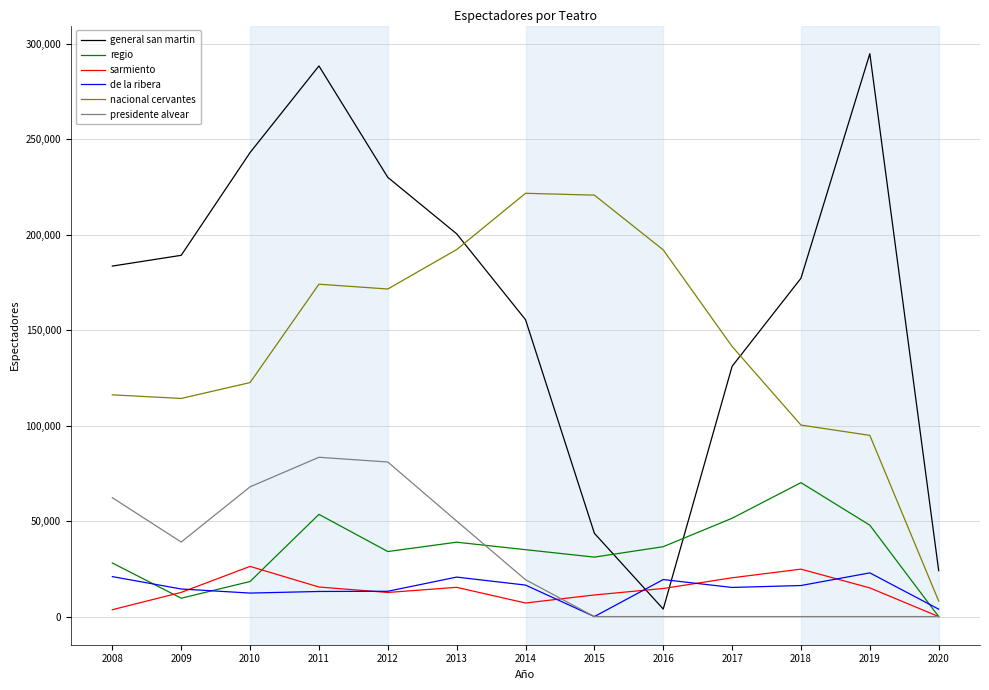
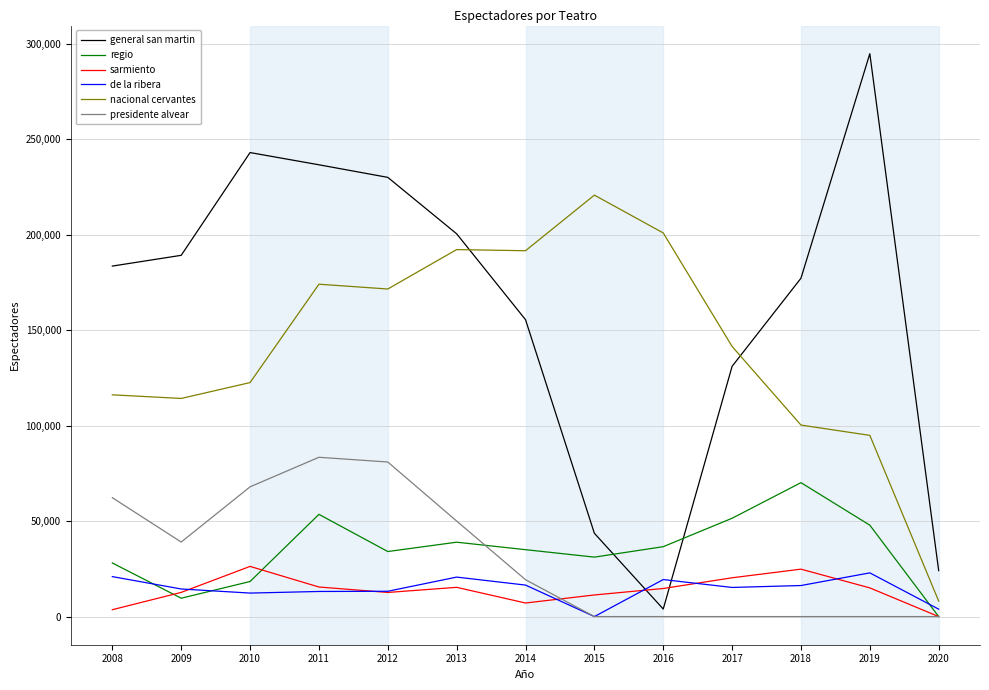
  {
    "general san martin": {
      "2008": "184,000",
      "2009": "189,000",
      "2010": "243,000",
-     "2011": "288,000",
+     "2011": "237,000",
      "2012": "230,000",
      "2013": "200,000",
      "2014": "155,000",
      "2015": "44,000",
      "2016": "4,000",
      "2017": "131,000",
      "2018": "177,000",
      "2019": "295,000",
      "2020": "24,000"
    },
    "regio": {
      "2008": "28,000",
      "2009": "10,000",
      "2010": "18,000",
      "2011": "54,000",
      "2012": "34,000",
      "2013": "39,000",
      "2014": "35,000",
      "2015": "31,000",
      "2016": "37,000",
      "2017": "51,000",
      "2018": "70,000",
      "2019": "48,000"
    },
    "sarmiento": {
      "2008": "4,000",
      "2009": "13,000",
      "2010": "26,000",
      "2011": "15,000",
      "2013": "15,000",
      "2014": "7,000",
      "2015": "11,000",
      "2016": "15,000",
      "2017": "20,000",
      "2018": "25,000",
      "2019": "15,000"
    },
    "de la ribera": {
      "2008": "21,000",
      "2009": "14,000",
      "2010": "12,000",
      "2011": "13,000",
      "2013": "21,000",
      "2014": "16,000",
      "2016": "19,000",
      "2017": "15,000",
      "2018": "16,000",
      "2019": "23,000",
      "2020": "4,000"
    },
    "nacional cervantes": {
      "2008": "116,000",
      "2009": "114,000",
      "2010": "123,000",
      "2011": "174,000",
      "2012": "172,000",
      "2013": "192,000",
-     "2014": "222,000",
+     "2014": "192,000",
      "2015": "221,000",
-     "2016": "192,000",
+     "2016": "201,000",
      "2017": "141,000",
      "2018": "100,000",
      "2019": "95,000",
      "2020": "8,000"
    },
    "presidente alvear": {
      "2008": "62,000",
      "2009": "39,000",
      "2010": "68,000",
      "2011": "83,000",
      "2012": "81,000",
      "2013": "50,000",
      "2014": "19,000",
      "2016": "0",
      "2017": "0",
      "2018": "0",
      "2019": "0"
    }
  }
